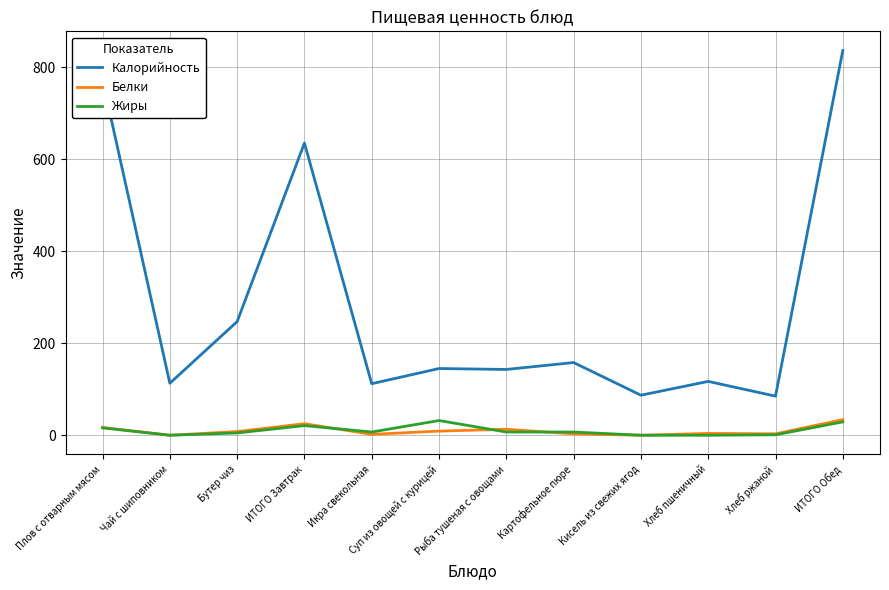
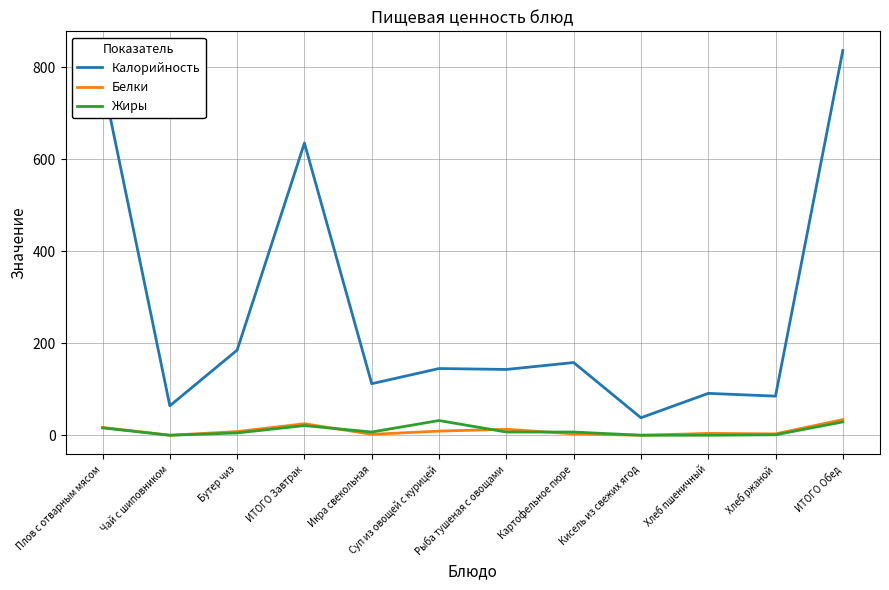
  {
    "Калорийность": {
-     "Чай с шиповником": 110,
-     "Бутер чиз": 250,
+     "Чай с шиповником": 60,
+     "Бутер чиз": 190,
      "ИТОГО Завтрак": 640,
      "Икра свекольная": 110,
      "Суп из овощей с курицей": 150,
      "Рыба тушеная с овощами": 140,
      "Картофельное пюре": 160,
-     "Кисель из свежих ягод": 90,
-     "Хлеб пшеничный": 120,
+     "Кисель из свежих ягод": 40,
+     "Хлеб пшеничный": 90,
      "Хлеб ржаной": 90,
      "ИТОГО Обед": 840
    },
    "Белки": {
      "Суп из овощей с курицей": 10,
      "Рыба тушеная с овощами": 10
    },
    "Жиры": {
      "Суп из овощей с курицей": 30,
      "Рыба тушеная с овощами": 10
    }
  }
